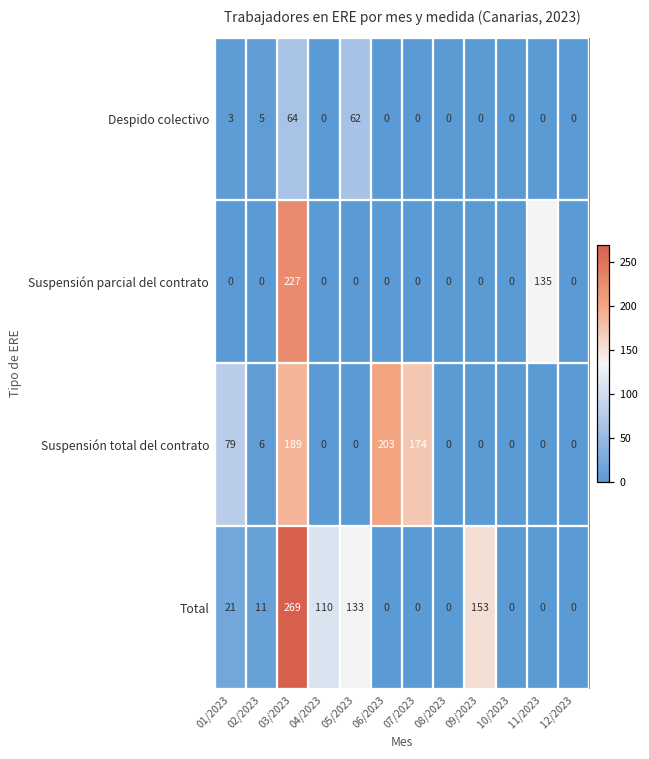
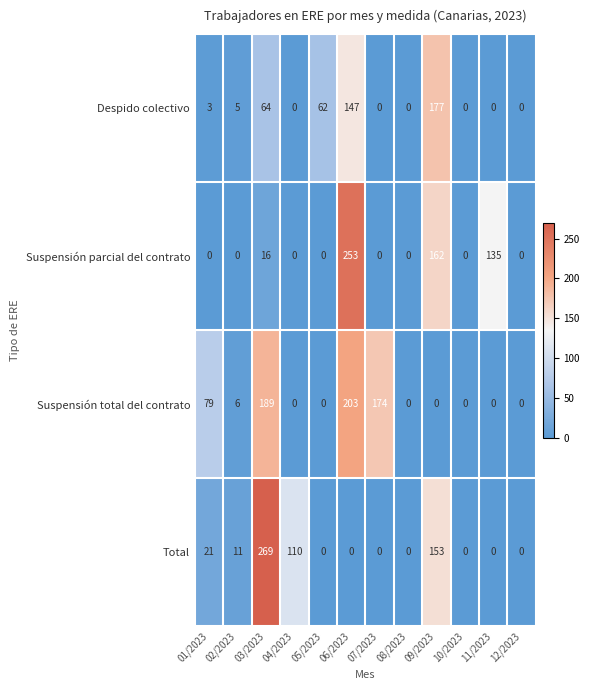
  {
    "Despido colectivo": {
      "01/2023": 3,
      "02/2023": 5,
      "03/2023": 64,
      "04/2023": 0,
      "05/2023": 62,
-     "06/2023": 0,
+     "06/2023": 147,
      "07/2023": 0,
      "08/2023": 0,
-     "09/2023": 0,
+     "09/2023": 177,
      "10/2023": 0,
      "11/2023": 0,
      "12/2023": 0
    },
    "Suspensión parcial del contrato": {
      "01/2023": 0,
      "02/2023": 0,
-     "03/2023": 227,
+     "03/2023": 16,
      "04/2023": 0,
      "05/2023": 0,
-     "06/2023": 0,
+     "06/2023": 253,
      "07/2023": 0,
      "08/2023": 0,
-     "09/2023": 0,
+     "09/2023": 162,
      "10/2023": 0,
      "11/2023": 135,
      "12/2023": 0
    },
    "Suspensión total del contrato": {
      "01/2023": 79,
      "02/2023": 6,
      "03/2023": 189,
      "04/2023": 0,
      "05/2023": 0,
      "06/2023": 203,
      "07/2023": 174,
      "08/2023": 0,
      "09/2023": 0,
      "10/2023": 0,
      "11/2023": 0,
      "12/2023": 0
    },
    "Total": {
      "01/2023": 21,
      "02/2023": 11,
      "03/2023": 269,
      "04/2023": 110,
-     "05/2023": 133,
+     "05/2023": 0,
      "06/2023": 0,
      "07/2023": 0,
      "08/2023": 0,
      "09/2023": 153,
      "10/2023": 0,
      "11/2023": 0,
      "12/2023": 0
    }
  }
